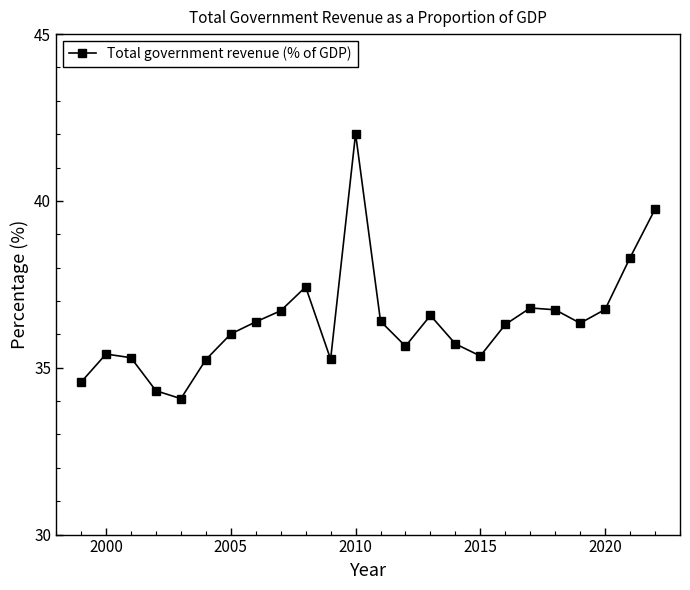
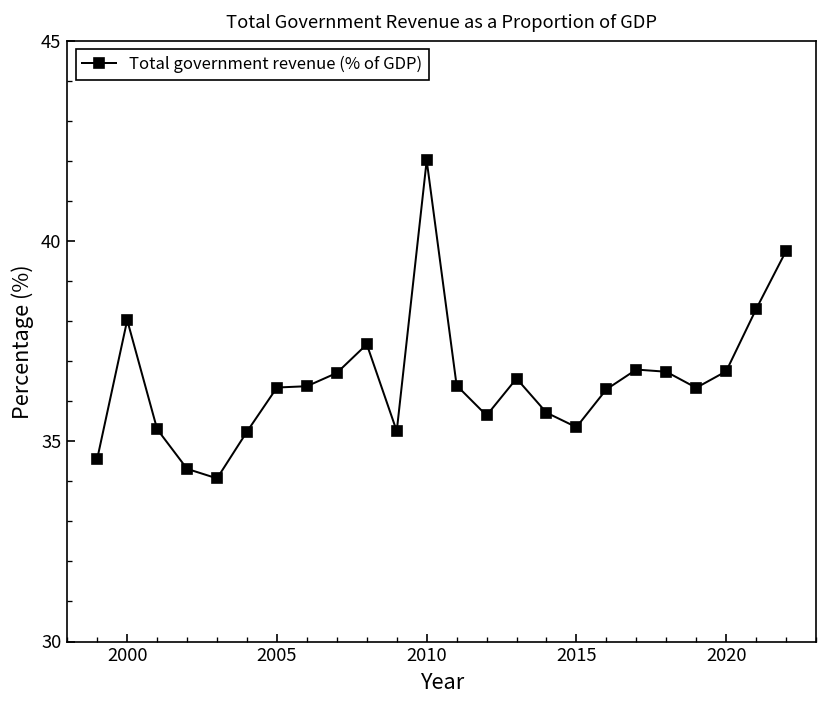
  {
-   "2000": 35.4,
-   "2005": 36.0,
+   "2000": 38.0,
+   "2005": 36.3,
    "2010": 42.0,
    "2015": 35.4,
    "2020": 36.7
  }
